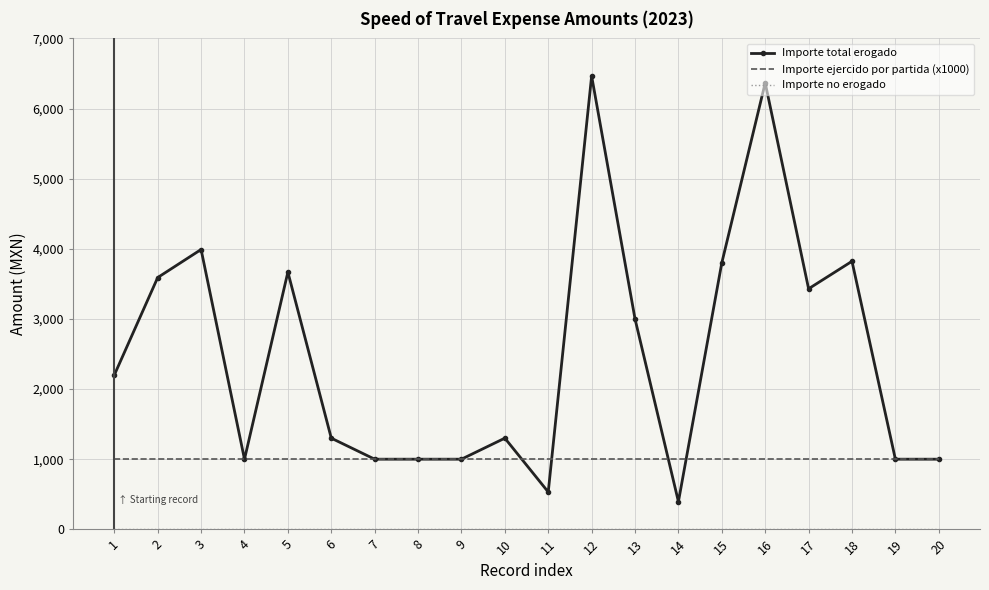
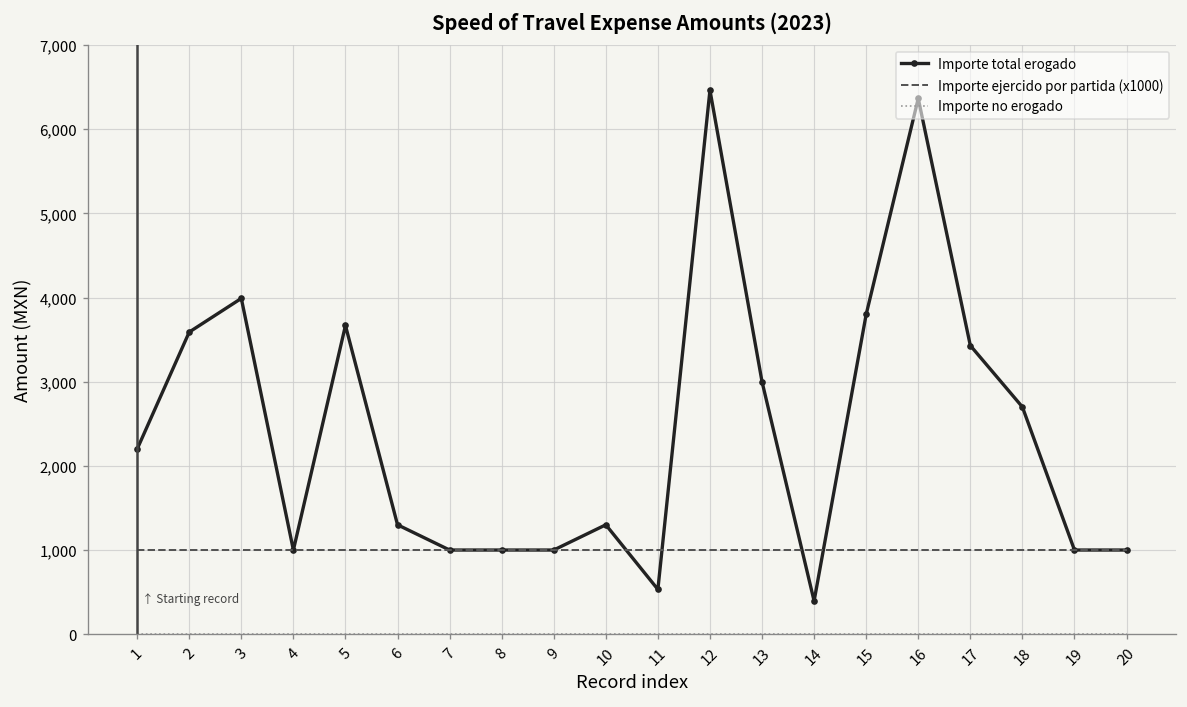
  {
    "Importe total erogado": {
      "1": "2,200",
      "2": "3,600",
      "3": "4,000",
      "5": "3,700",
      "6": "1,300",
      "10": "1,300",
      "11": "500",
      "12": "6,500",
      "13": "3,000",
      "14": "400",
      "15": "3,800",
      "17": "3,400",
-     "18": "3,800"
+     "18": "2,700"
    },
    "Importe ejercido por partida (x1000)": {
      "1": "1,000",
      "2": "1,000",
      "3": "1,000",
      "5": "1,000",
      "6": "1,000",
      "10": "1,000",
      "11": "1,000",
      "12": "1,000",
      "13": "1,000",
      "14": "1,000",
      "15": "1,000",
      "16": "1,000",
      "17": "1,000",
      "18": "1,000"
    },
    "Importe no erogado": {
      "1": "0",
      "2": "0",
      "3": "0",
      "4": "0",
      "5": "0",
      "6": "0",
      "7": "0",
      "8": "0",
      "9": "0",
      "10": "0",
      "11": "0",
      "12": "0",
      "13": "0",
      "14": "0",
      "15": "0",
      "16": "0",
      "17": "0",
      "18": "0",
      "19": "0",
      "20": "0"
    }
  }
